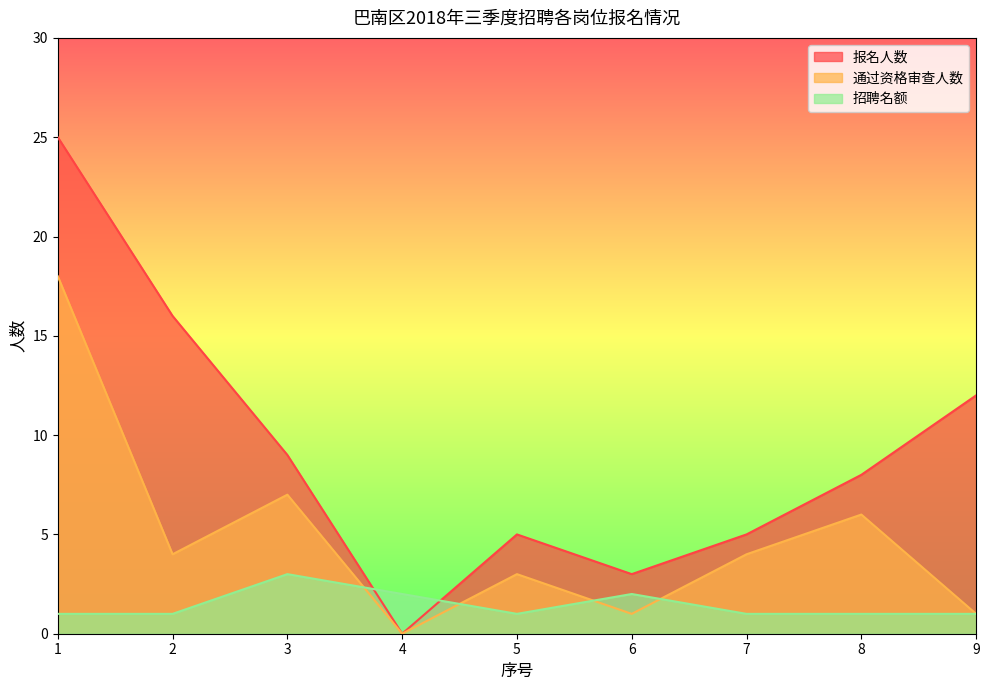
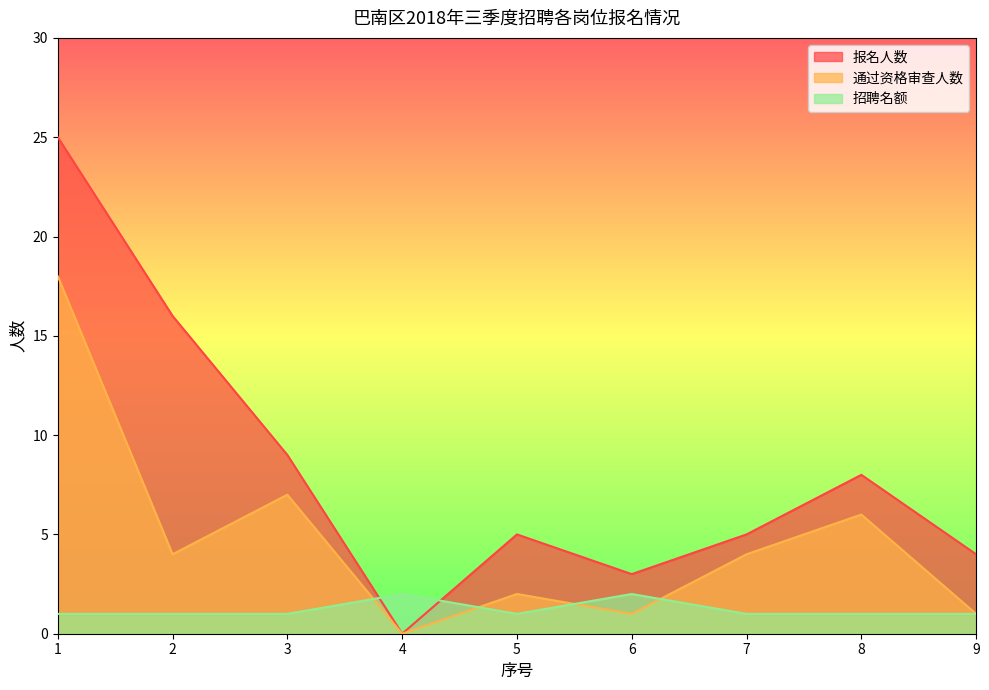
  {
    "报名人数": {
      "1": 25,
      "2": 16,
      "3": 9,
      "5": 5,
      "6": 3,
      "7": 5,
      "8": 8,
-     "9": 12
+     "9": 4
    },
    "通过资格审查人数": {
      "1": 18,
      "2": 4,
      "3": 7,
-     "5": 3,
+     "5": 2,
      "6": 1,
      "7": 4,
      "8": 6
    },
    "招聘名额": {
      "1": 1,
      "2": 1,
-     "3": 3,
+     "3": 1,
      "4": 2,
      "5": 1,
      "6": 2,
      "7": 1,
      "8": 1
    }
  }
